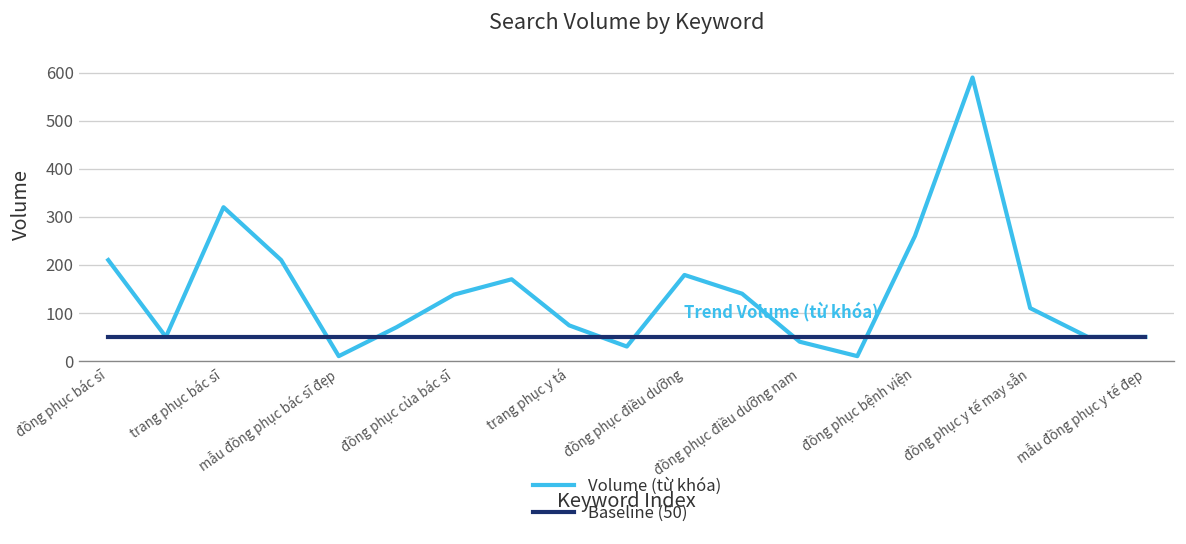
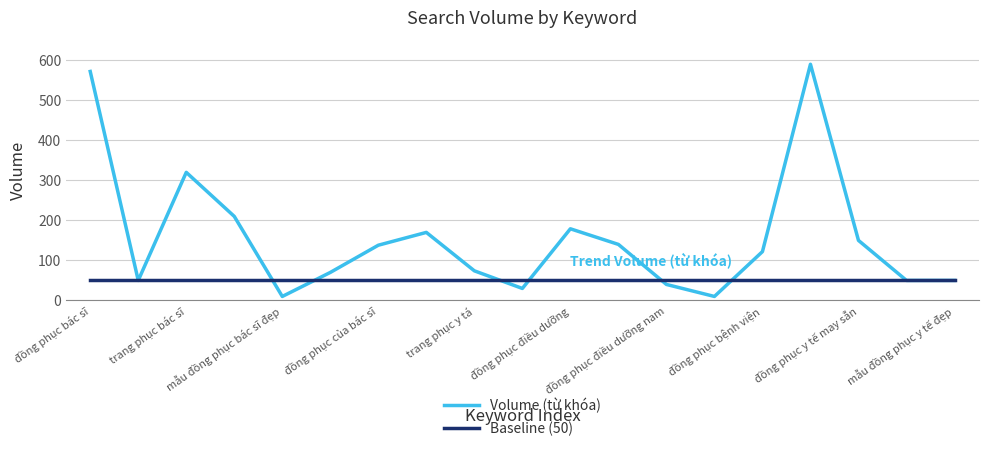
  {
    "Volume (từ khóa)": {
-     "đồng phục bác sĩ": 210,
+     "đồng phục bác sĩ": 570,
      "trang phục bác sĩ": 320,
      "mẫu đồng phục bác sĩ đẹp": 10,
      "đồng phục của bác sĩ": 140,
      "trang phục y tá": 70,
      "đồng phục điều dưỡng": 180,
      "đồng phục điều dưỡng nam": 40,
-     "đồng phục bệnh viện": 260,
-     "đồng phục y tế may sẵn": 110
+     "đồng phục bệnh viện": 120,
+     "đồng phục y tế may sẵn": 150
    },
    "Baseline (50)": {
      "đồng phục bác sĩ": 50,
      "trang phục bác sĩ": 50,
      "mẫu đồng phục bác sĩ đẹp": 50,
      "đồng phục của bác sĩ": 50,
      "trang phục y tá": 50,
      "đồng phục điều dưỡng": 50,
      "đồng phục điều dưỡng nam": 50,
      "đồng phục bệnh viện": 50,
      "đồng phục y tế may sẵn": 50
    }
  }
